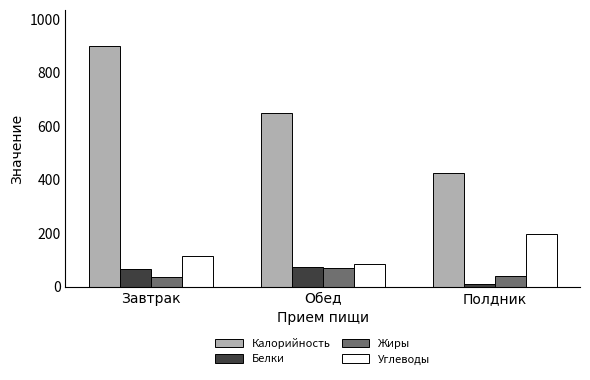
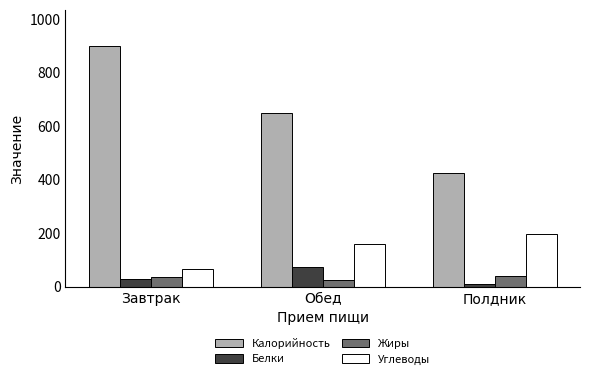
  {
    "Калорийность": {
      "Завтрак": 900,
      "Обед": 650,
      "Полдник": 430
    },
    "Белки": {
-     "Завтрак": 70,
+     "Завтрак": 30,
      "Обед": 70,
      "Полдник": 10
    },
    "Жиры": {
      "Завтрак": 40,
-     "Обед": 70,
+     "Обед": 20,
      "Полдник": 40
    },
    "Углеводы": {
-     "Завтрак": 110,
-     "Обед": 90,
+     "Завтрак": 70,
+     "Обед": 160,
      "Полдник": 200
    }
  }
